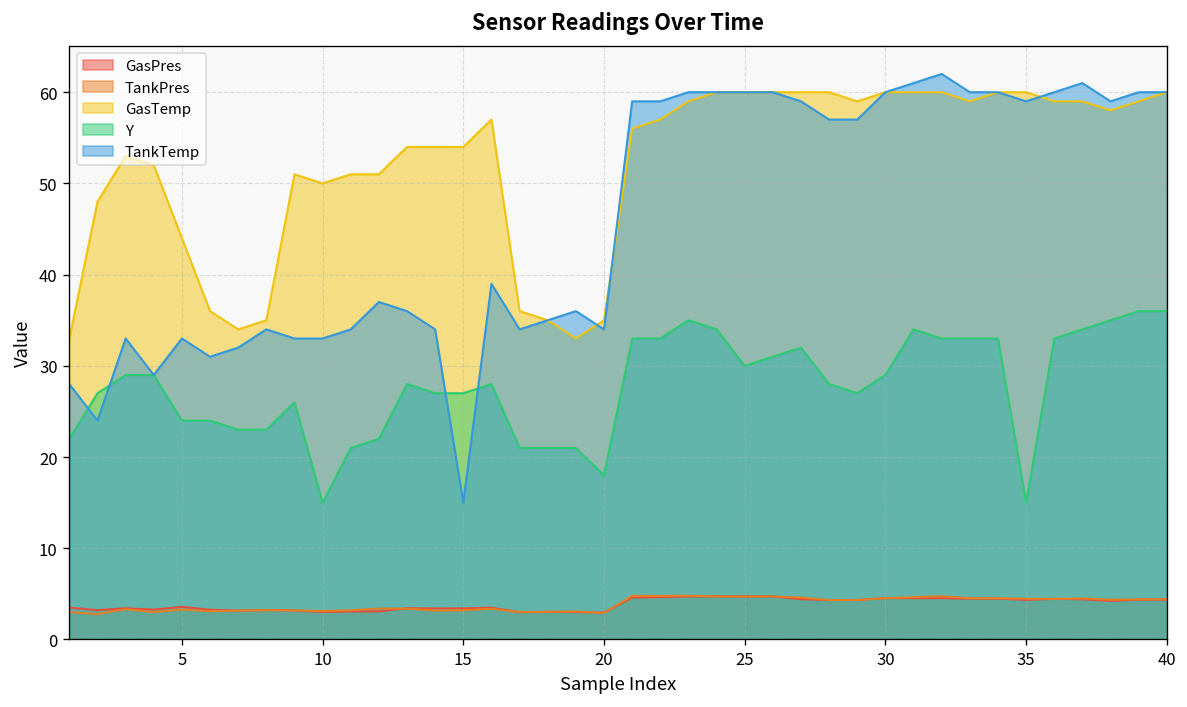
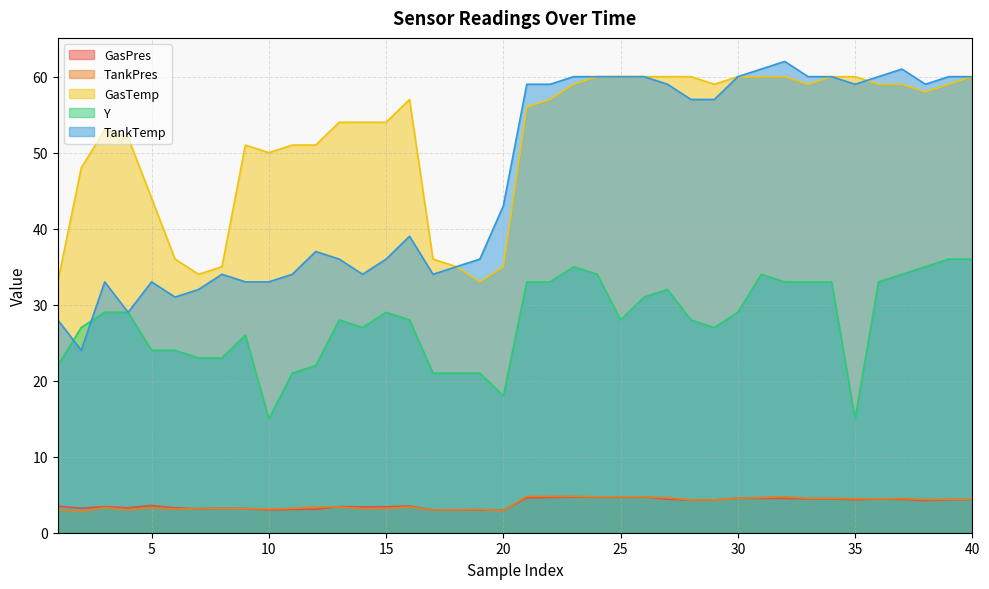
  {
    "Y": {
      "5": 24,
      "10": 15,
-     "15": 27,
+     "15": 29,
      "20": 18,
-     "25": 30,
+     "25": 28,
      "30": 29,
      "35": 15,
      "40": 36
    },
    "TankTemp": {
      "5": 33,
      "10": 33,
-     "15": 15,
-     "20": 34,
+     "15": 36,
+     "20": 43,
      "35": 59
    }
  }
